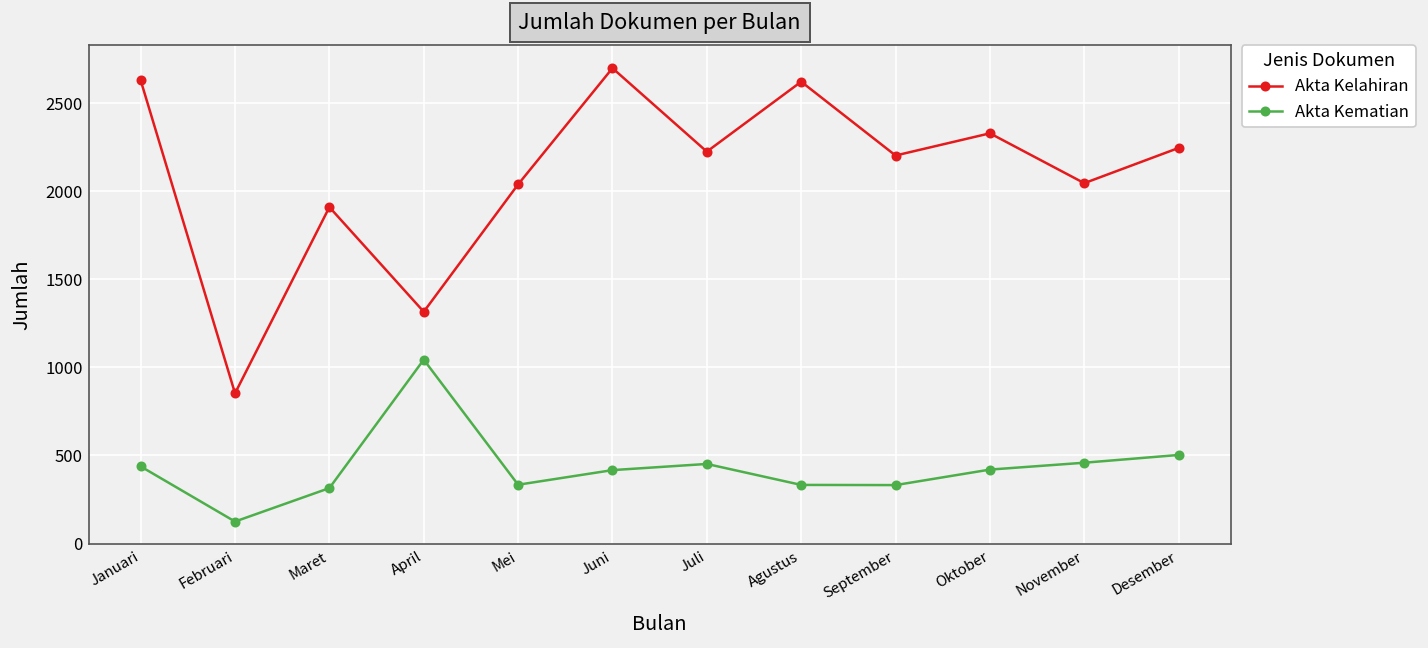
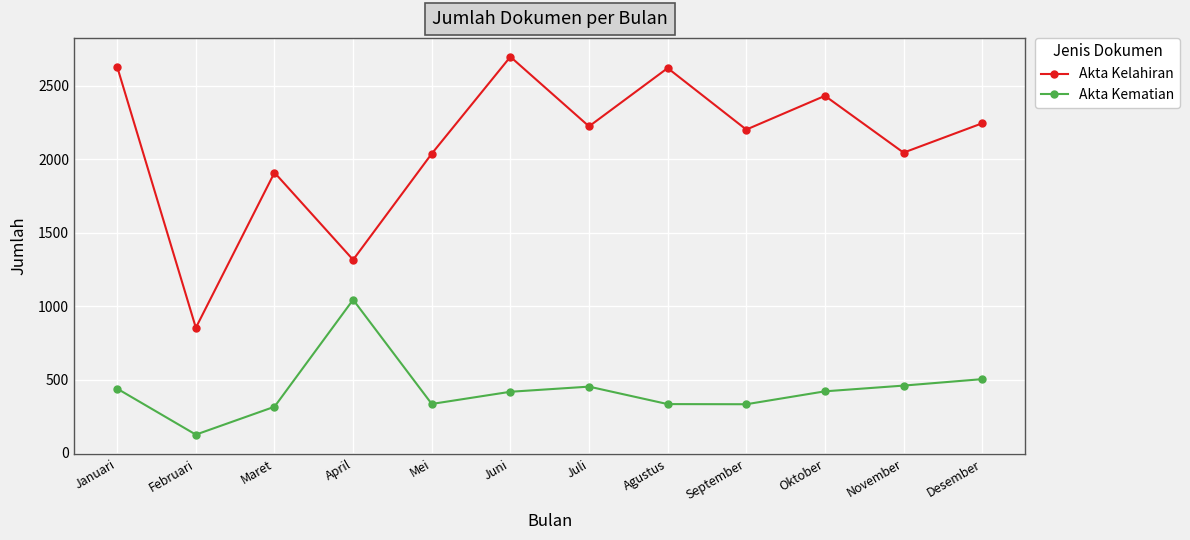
  {
    "Akta Kelahiran": {
      "Januari": 2630,
      "Februari": 850,
      "Maret": 1910,
      "April": 1320,
      "Mei": 2040,
      "Juni": 2700,
      "Juli": 2230,
      "Agustus": 2620,
      "September": 2200,
-     "Oktober": 2330,
+     "Oktober": 2430,
      "November": 2050,
      "Desember": 2250
    },
    "Akta Kematian": {
      "Januari": 440,
      "Februari": 130,
      "Maret": 320,
      "April": 1040,
      "Mei": 330,
      "Juni": 420,
      "Juli": 450,
      "Agustus": 330,
      "September": 330,
      "Oktober": 420,
      "November": 460,
      "Desember": 500
    }
  }
